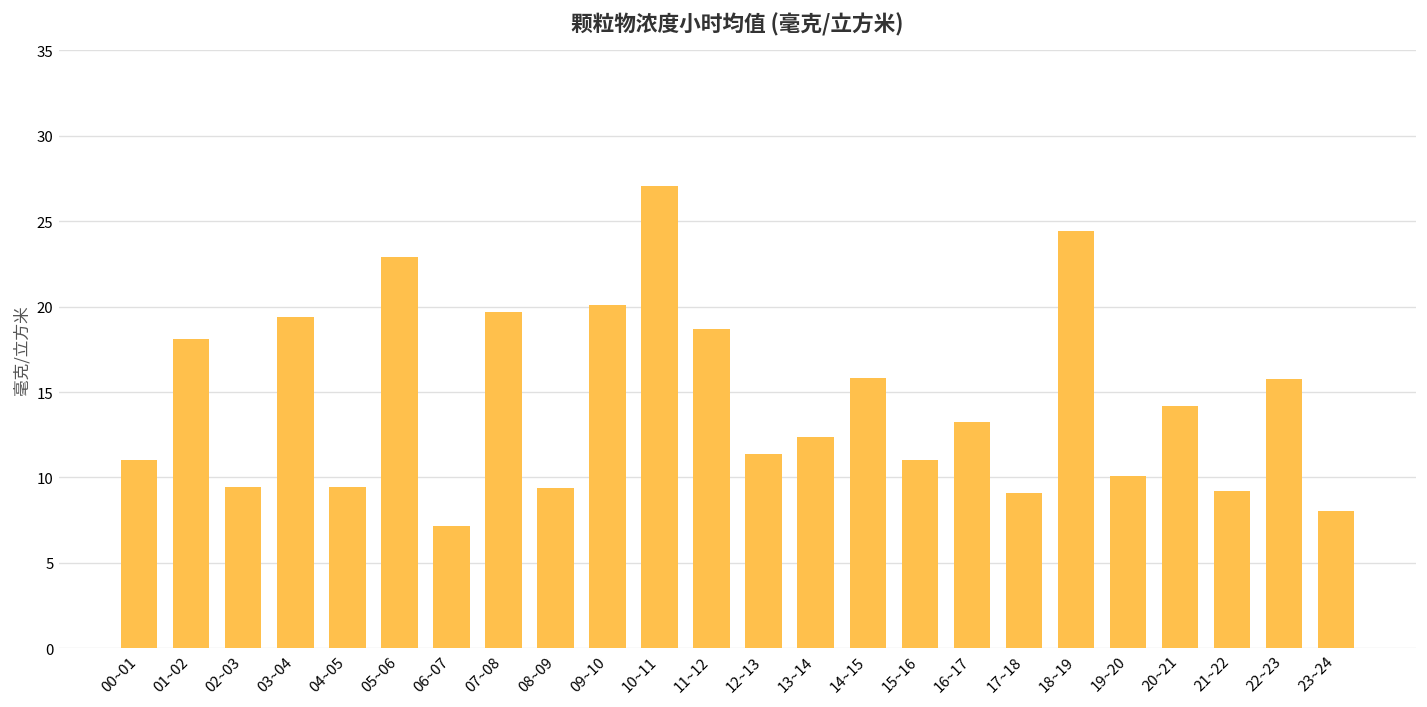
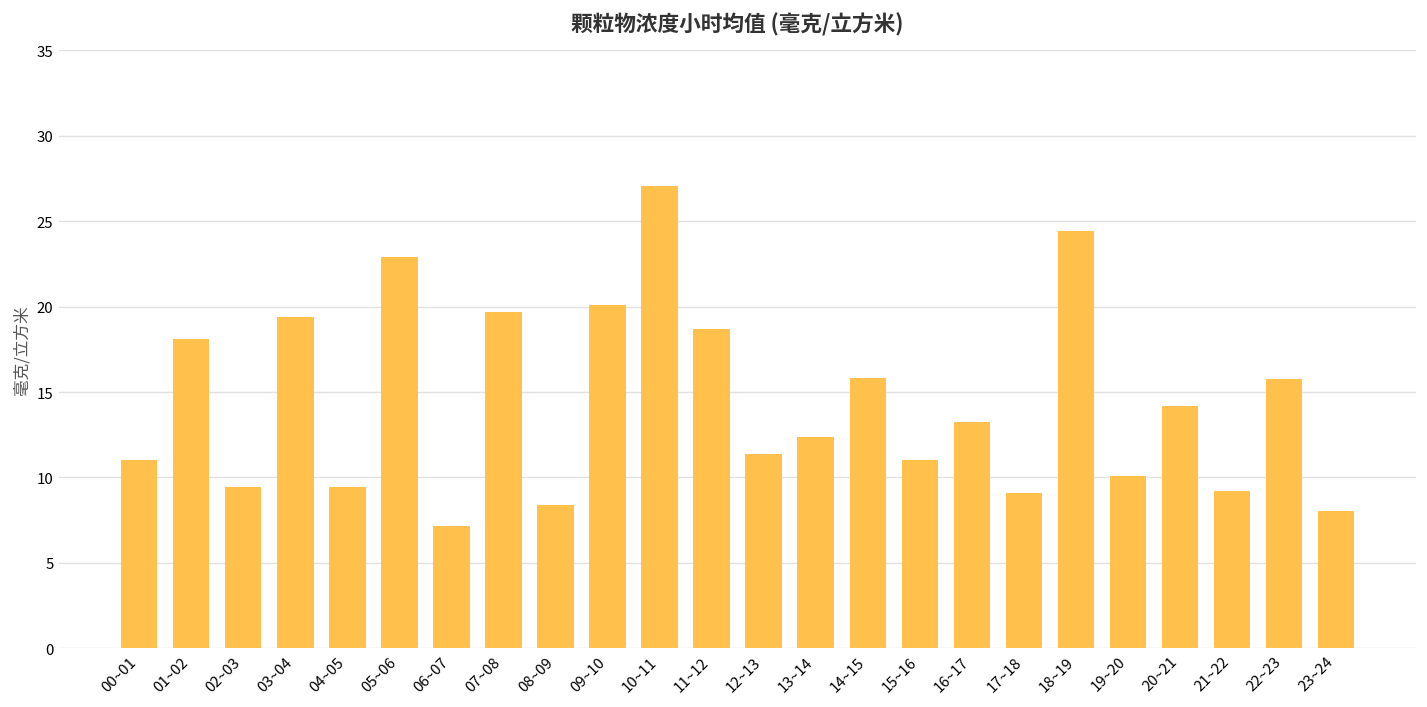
  {
    "00~01": 11.0,
    "01~02": 18.1,
    "02~03": 9.5,
    "03~04": 19.4,
    "04~05": 9.4,
    "05~06": 22.9,
    "06~07": 7.2,
    "07~08": 19.7,
-   "08~09": 9.4,
+   "08~09": 8.4,
    "09~10": 20.1,
    "10~11": 27.0,
    "11~12": 18.7,
    "12~13": 11.4,
    "13~14": 12.3,
    "14~15": 15.8,
    "15~16": 11.0,
    "16~17": 13.3,
    "17~18": 9.1,
    "18~19": 24.4,
    "19~20": 10.1,
    "20~21": 14.2,
    "21~22": 9.2,
    "22~23": 15.8,
    "23~24": 8.0
  }
